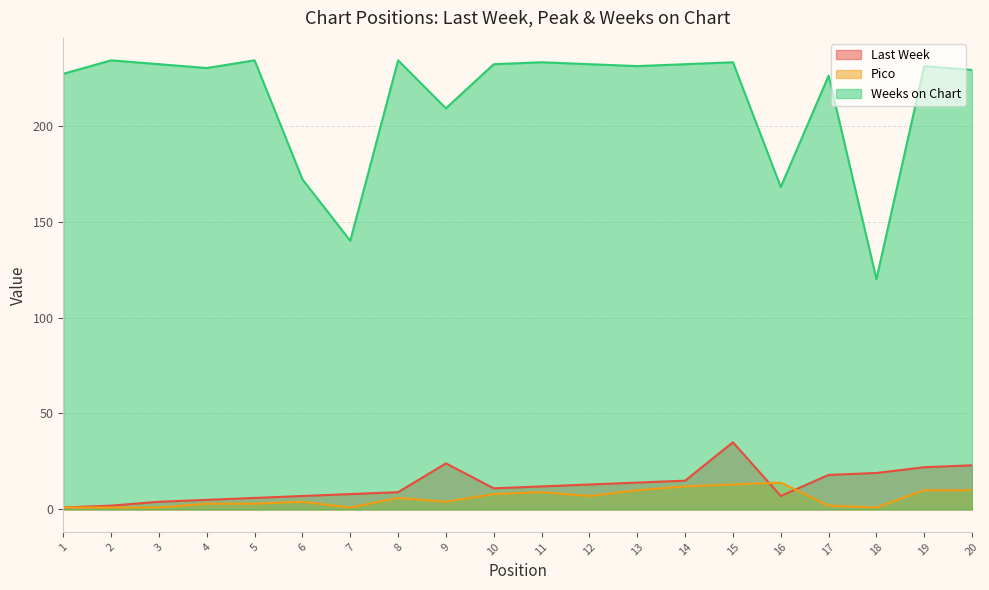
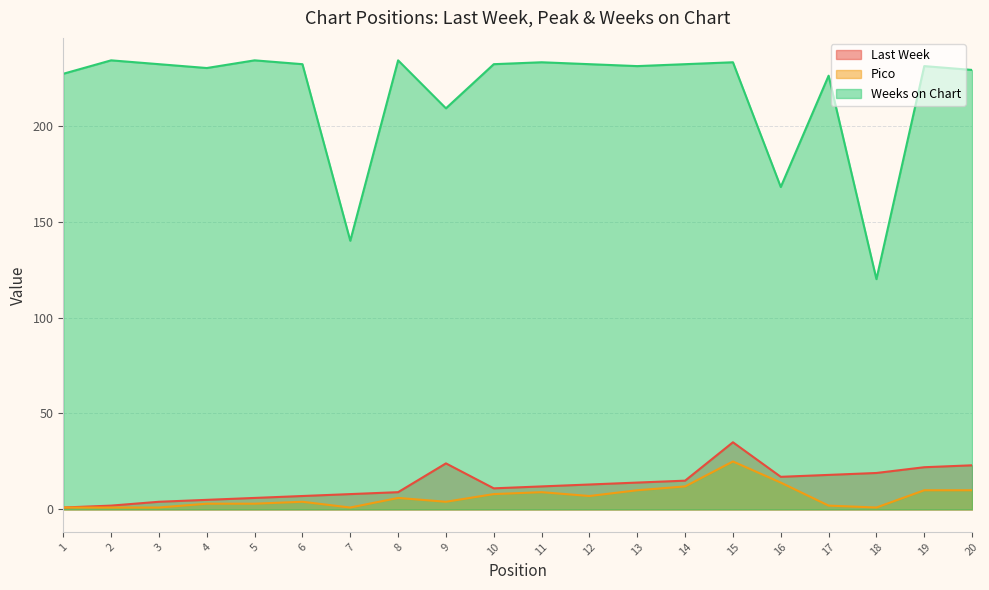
  {
    "Last Week": {
      "3": 4,
      "4": 5,
      "5": 6,
      "6": 7,
      "7": 8,
      "8": 9,
      "9": 24,
      "10": 11,
      "11": 12,
      "12": 13,
      "13": 14,
      "14": 15,
      "15": 35,
-     "16": 7,
+     "16": 17,
      "17": 18,
      "18": 19,
      "19": 22,
      "20": 23
    },
    "Pico": {
      "3": 1,
      "4": 3,
      "5": 3,
      "6": 4,
      "7": 1,
      "8": 6,
      "9": 4,
      "10": 8,
      "11": 9,
      "12": 7,
      "13": 10,
      "14": 12,
-     "15": 13,
+     "15": 25,
      "16": 14,
      "17": 2,
      "18": 1,
      "19": 10,
      "20": 10
    },
    "Weeks on Chart": {
      "1": 227,
      "2": 234,
      "3": 232,
      "4": 230,
      "5": 234,
-     "6": 172,
+     "6": 232,
      "7": 140,
      "8": 234,
      "9": 209,
      "10": 232,
      "11": 233,
      "12": 232,
      "13": 231,
      "14": 232,
      "15": 233,
      "16": 168,
      "17": 226,
      "18": 120,
      "20": 229
    }
  }
